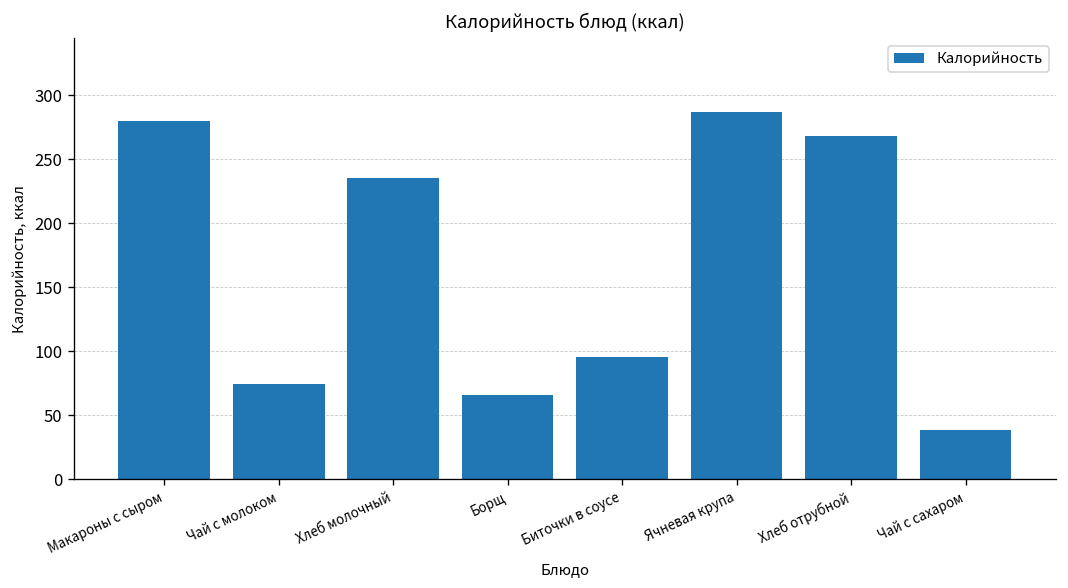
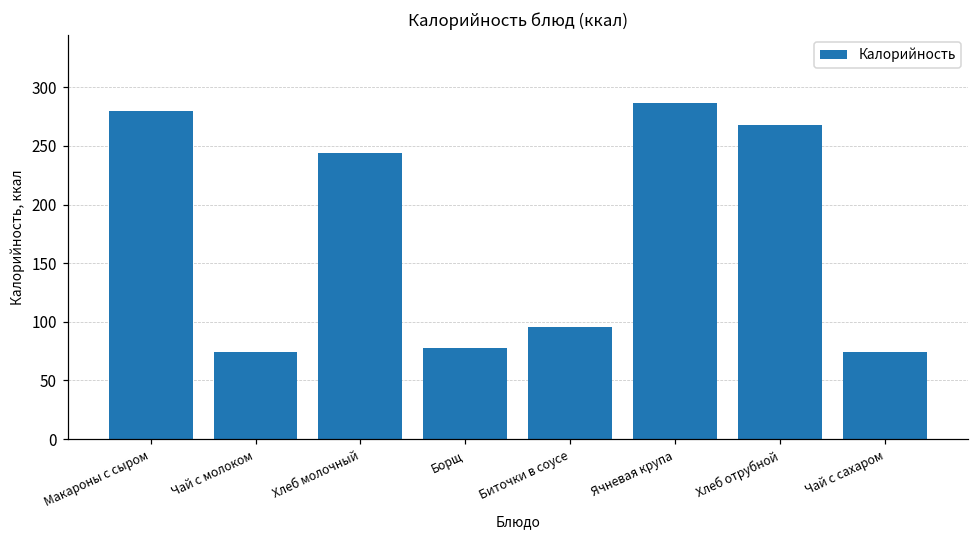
  {
    "Макароны с сыром": 280,
    "Чай с молоком": 74,
-   "Хлеб молочный": 235,
-   "Борщ": 66,
+   "Хлеб молочный": 244,
+   "Борщ": 78,
    "Биточки в соусе": 95,
    "Ячневая крупа": 287,
    "Хлеб отрубной": 268,
-   "Чай с сахаром": 38
+   "Чай с сахаром": 74
  }
